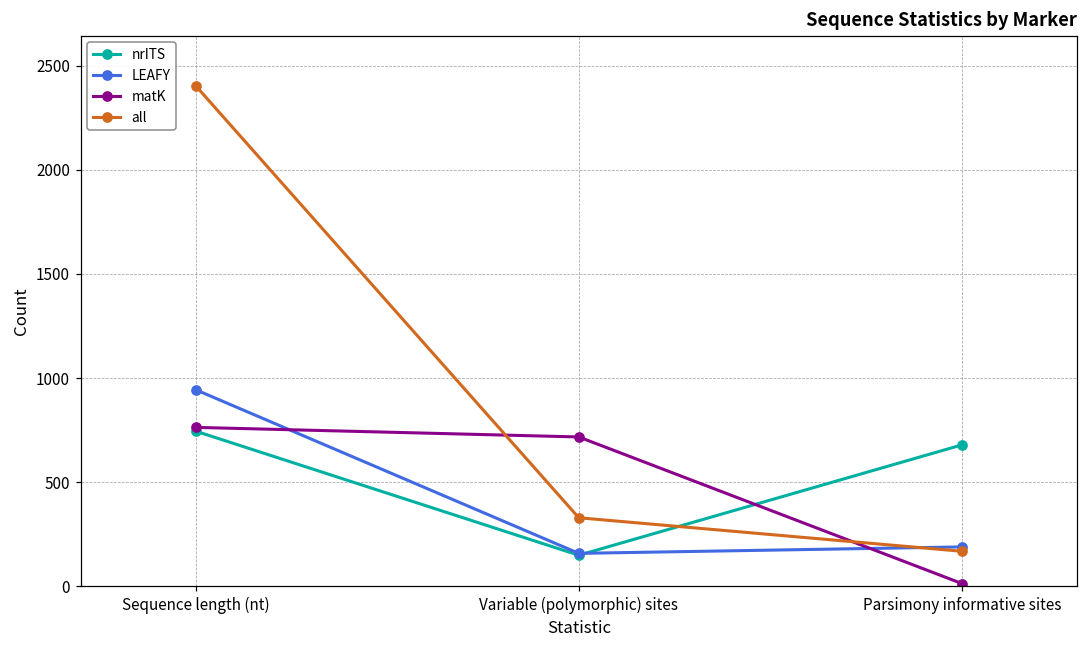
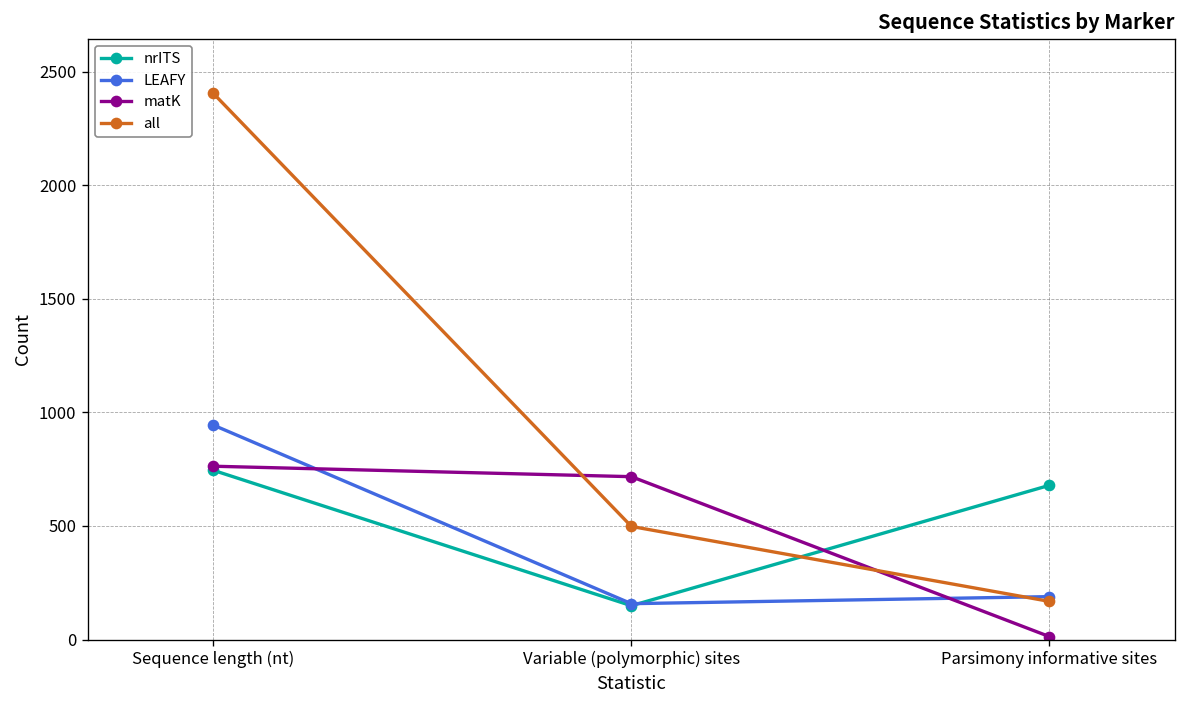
  {
    "nrITS": {
      "Sequence length (nt)": 750,
      "Parsimony informative sites": 680
    },
    "LEAFY": {
      "Sequence length (nt)": 940,
      "Parsimony informative sites": 190
    },
    "matK": {
      "Sequence length (nt)": 760,
      "Variable (polymorphic) sites": 720,
      "Parsimony informative sites": 10
    },
    "all": {
      "Sequence length (nt)": 2400,
-     "Variable (polymorphic) sites": 330,
+     "Variable (polymorphic) sites": 500,
      "Parsimony informative sites": 170
    }
  }
